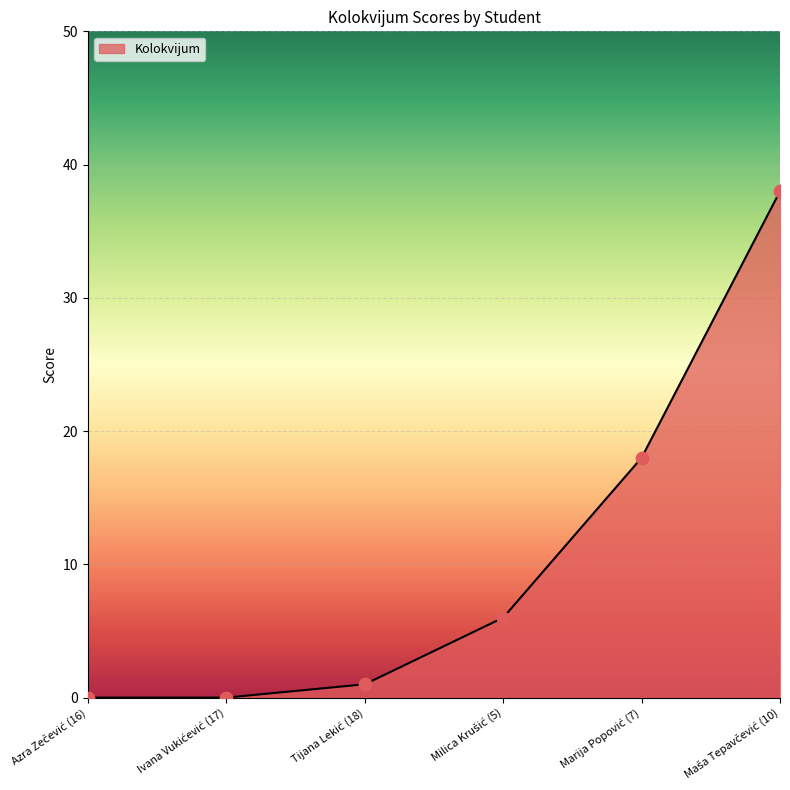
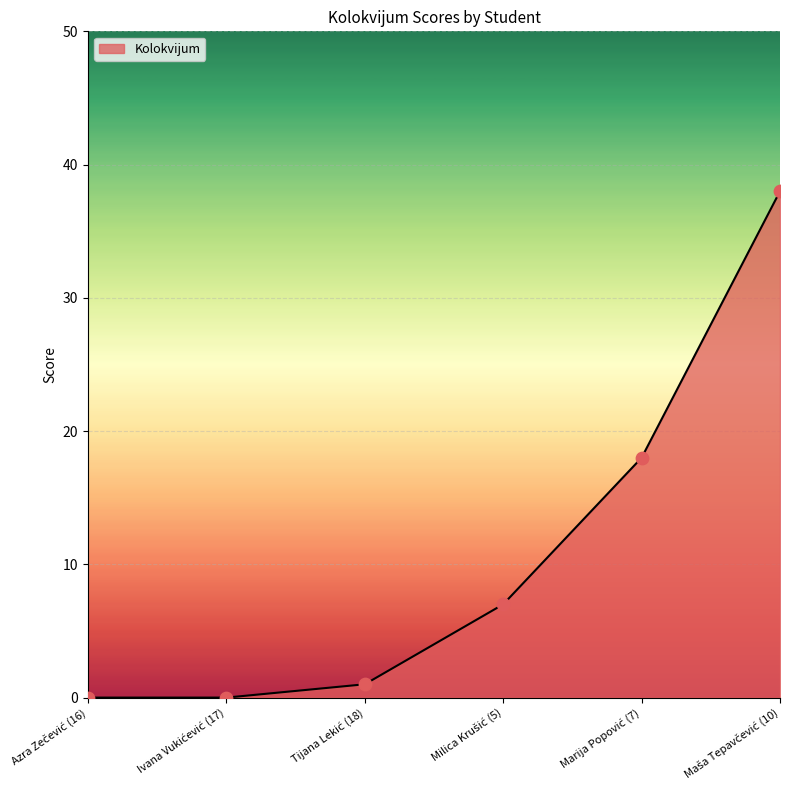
  {
    "Azra Zečević (16)": 0,
    "Ivana Vukićević (17)": 0,
    "Tijana Lekić (18)": 1,
-   "Milica Krušić (5)": 6,
+   "Milica Krušić (5)": 7,
    "Marija Popović (7)": 18,
    "Maša Tepavčević (10)": 38
  }
